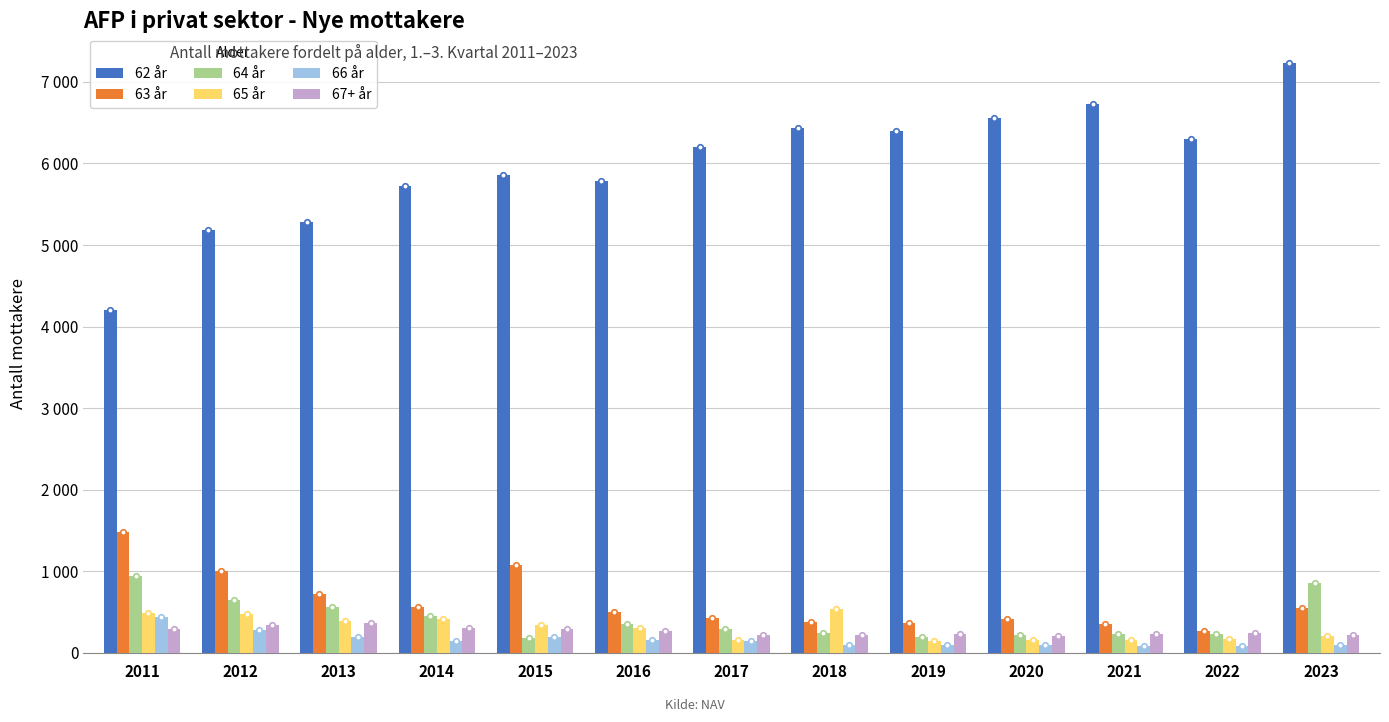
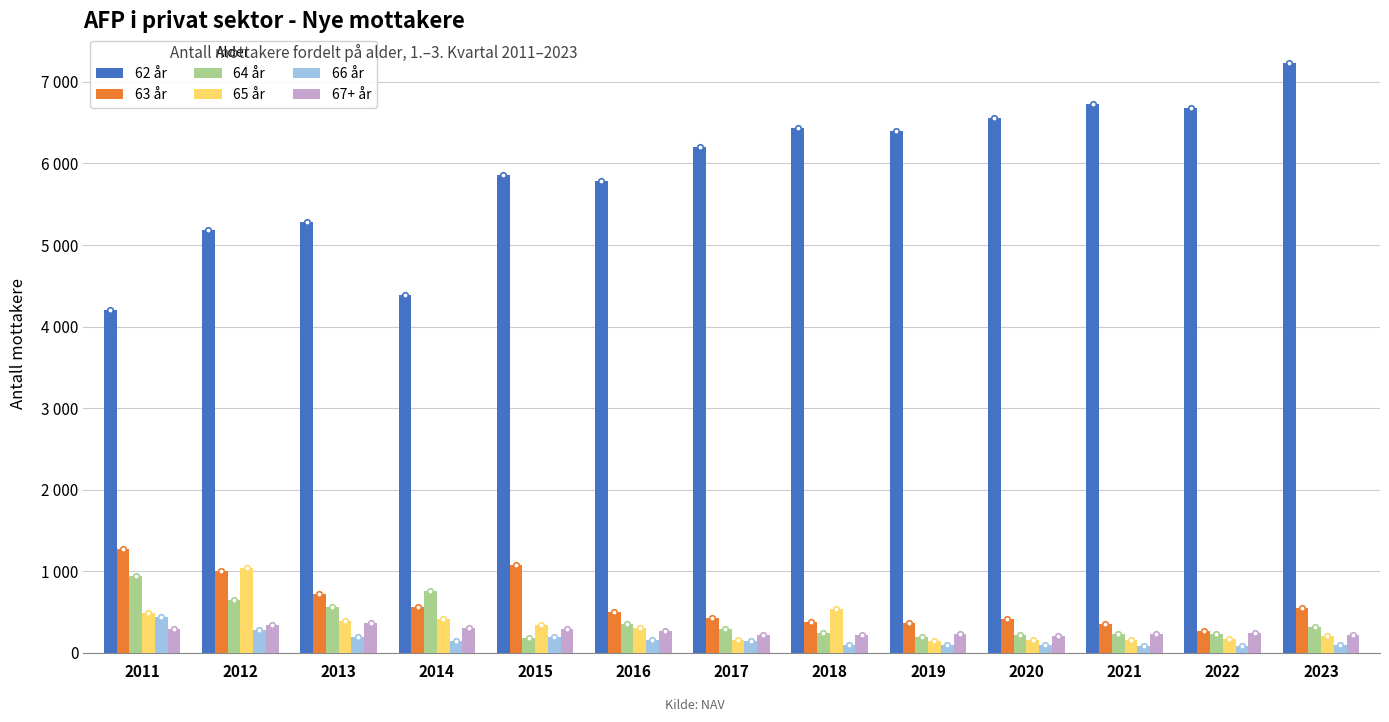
  {
    "62 år": {
      "2011": 4200,
      "2012": 5200,
      "2013": 5300,
-     "2014": 5700,
+     "2014": 4400,
      "2015": 5900,
      "2016": 5800,
      "2017": 6200,
      "2018": 6400,
      "2019": 6400,
      "2020": 6600,
      "2021": 6700,
-     "2022": 6300,
+     "2022": 6700,
      "2023": 7200
    },
    "63 år": {
-     "2011": 1500,
+     "2011": 1300,
      "2012": 1000,
      "2013": 700,
      "2014": 600,
      "2015": 1100,
      "2016": 500,
      "2017": 400,
      "2018": 400,
      "2019": 400,
      "2020": 400,
      "2021": 400,
      "2022": 300,
      "2023": 500
    },
    "64 år": {
      "2011": 900,
      "2012": 700,
      "2013": 600,
-     "2014": 400,
+     "2014": 800,
      "2015": 200,
      "2016": 400,
      "2017": 300,
      "2018": 200,
      "2019": 200,
      "2020": 200,
      "2021": 200,
      "2022": 200,
-     "2023": 900
+     "2023": 300
    },
    "65 år": {
      "2011": 500,
-     "2012": 500,
+     "2012": 1000,
      "2013": 400,
      "2014": 400,
      "2015": 300,
      "2016": 300,
      "2017": 200,
      "2018": 500,
      "2019": 100,
      "2020": 200,
      "2021": 200,
      "2022": 200,
      "2023": 200
    }
  }
